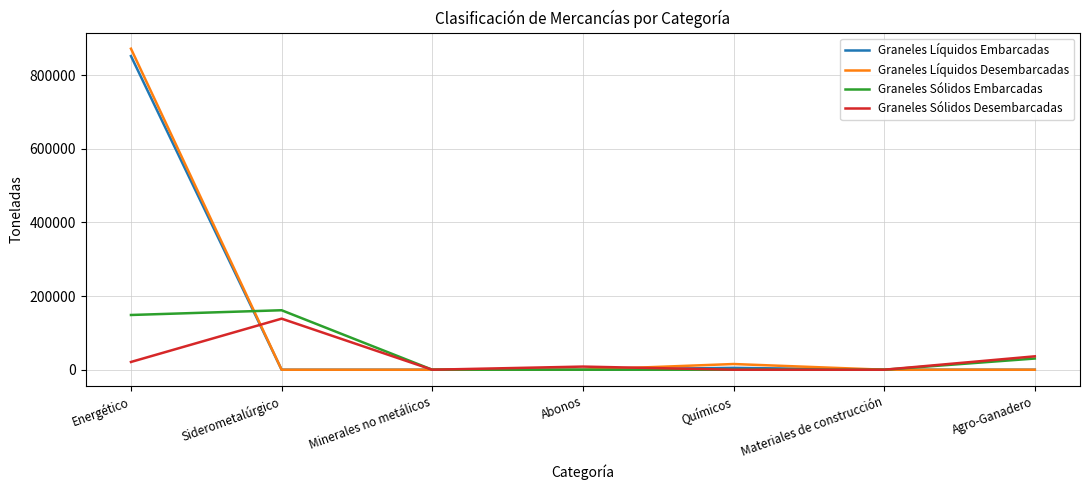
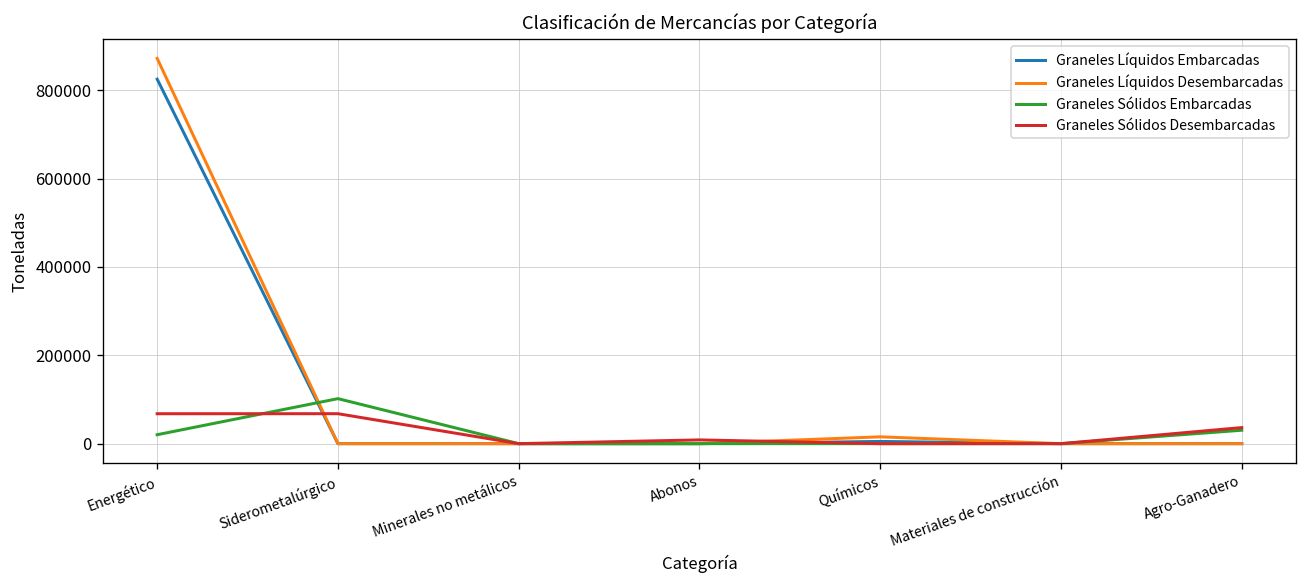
  {
    "Graneles Líquidos Embarcadas": {
-     "Energético": 850000
+     "Energético": 830000
    },
    "Graneles Líquidos Desembarcadas": {
      "Energético": 870000,
      "Químicos": 20000
    },
    "Graneles Sólidos Embarcadas": {
-     "Energético": 150000,
-     "Siderometalúrgico": 160000
+     "Energético": 20000,
+     "Siderometalúrgico": 100000
    },
    "Graneles Sólidos Desembarcadas": {
-     "Energético": 20000,
-     "Siderometalúrgico": 140000,
+     "Energético": 70000,
+     "Siderometalúrgico": 70000,
      "Abonos": 10000
    }
  }
